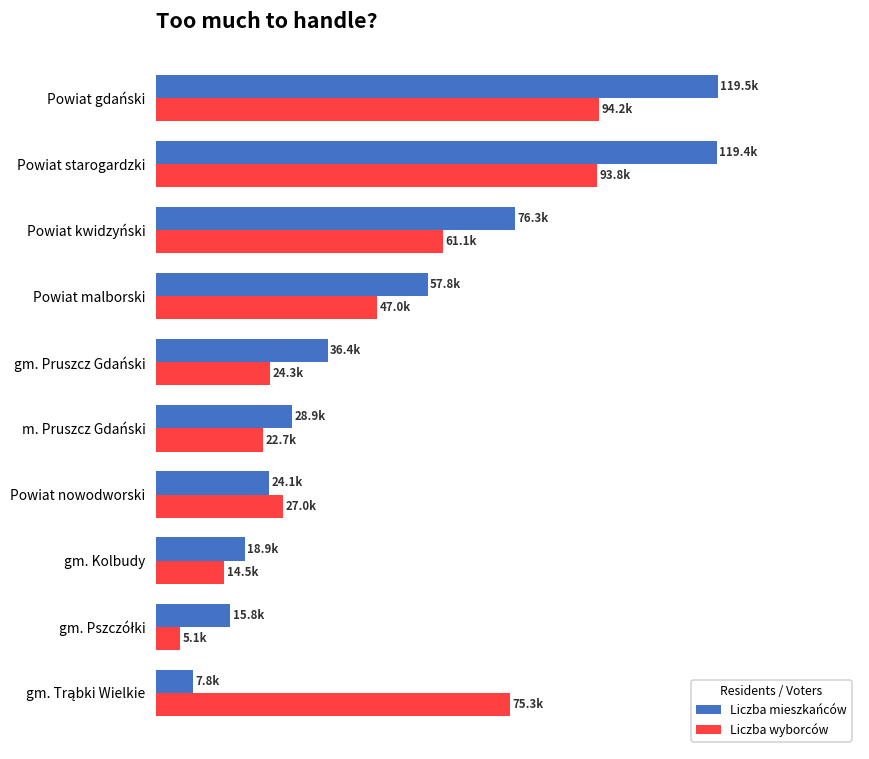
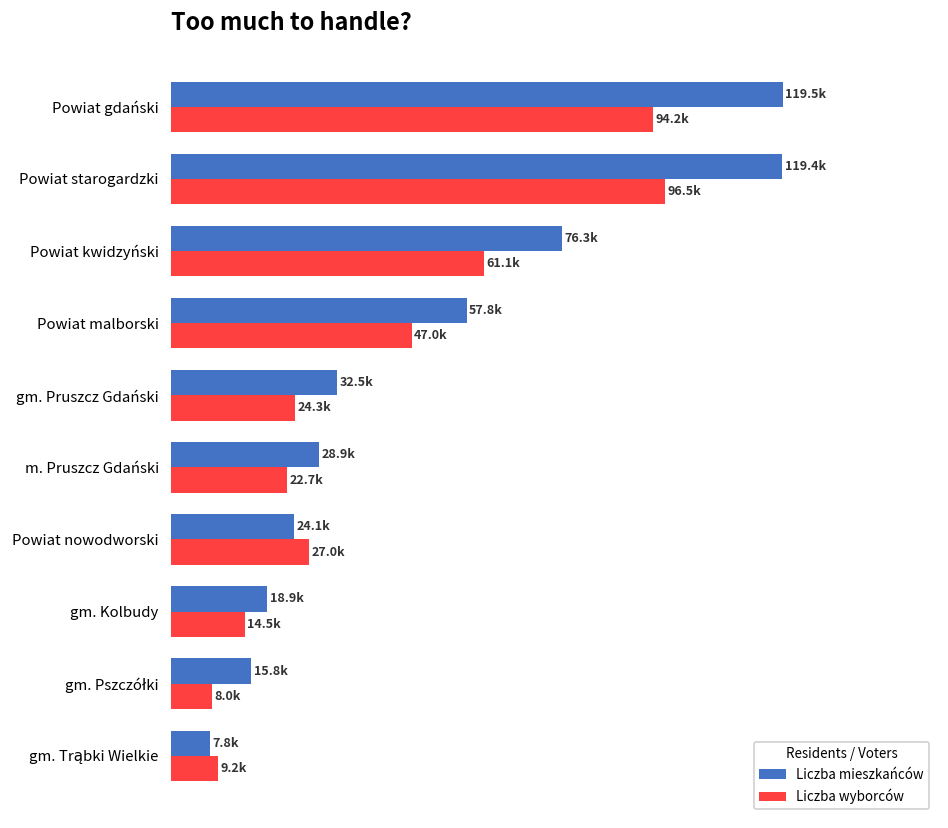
  {
    "Liczba mieszkańców": {
      "Powiat gdański": "119.5k",
      "Powiat starogardzki": "119.4k",
      "Powiat kwidzyński": "76.3k",
      "Powiat malborski": "57.8k",
-     "gm. Pruszcz Gdański": "36.4k",
+     "gm. Pruszcz Gdański": "32.5k",
      "m. Pruszcz Gdański": "28.9k",
      "Powiat nowodworski": "24.1k",
      "gm. Kolbudy": "18.9k",
      "gm. Pszczółki": "15.8k",
      "gm. Trąbki Wielkie": "7.8k"
    },
    "Liczba wyborców": {
      "Powiat gdański": "94.2k",
-     "Powiat starogardzki": "93.8k",
+     "Powiat starogardzki": "96.5k",
      "Powiat kwidzyński": "61.1k",
      "Powiat malborski": "47.0k",
      "gm. Pruszcz Gdański": "24.3k",
      "m. Pruszcz Gdański": "22.7k",
      "Powiat nowodworski": "27.0k",
      "gm. Kolbudy": "14.5k",
-     "gm. Pszczółki": "5.1k",
-     "gm. Trąbki Wielkie": "75.3k"
+     "gm. Pszczółki": "8.0k",
+     "gm. Trąbki Wielkie": "9.2k"
    }
  }
